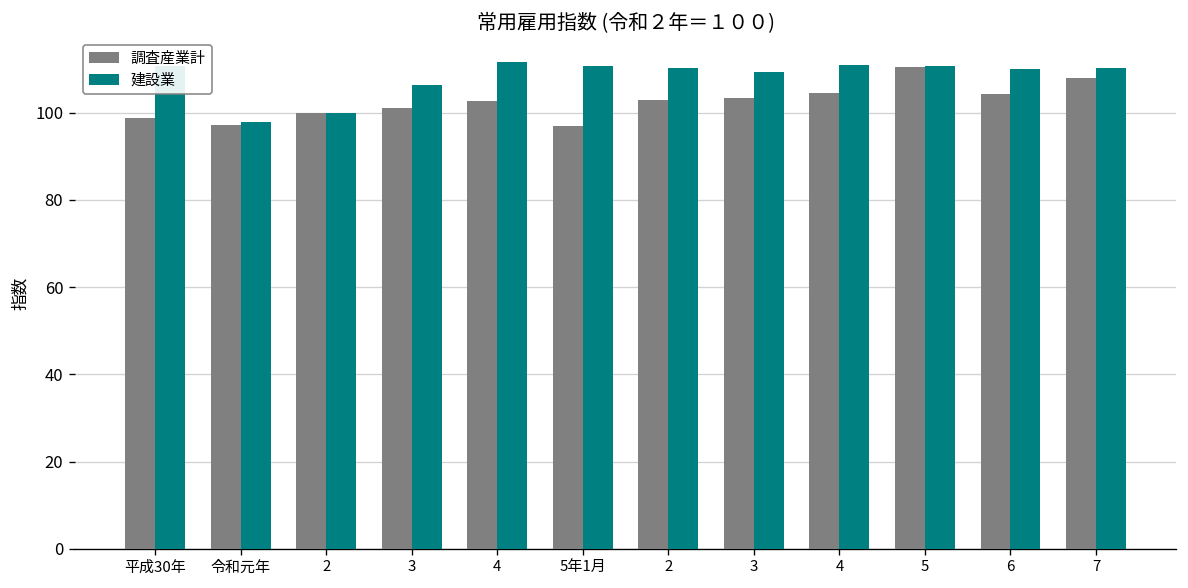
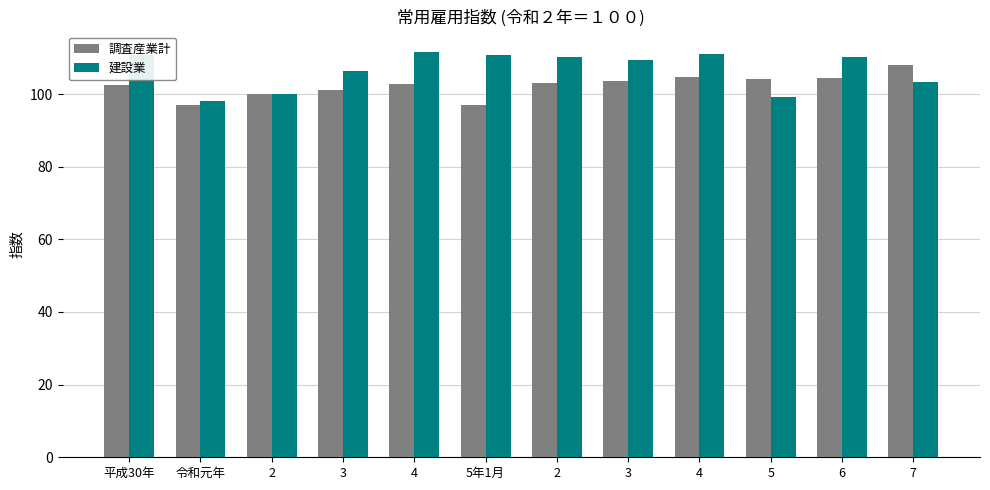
  {
    "調査産業計": {
-     "平成30年": 99,
+     "平成30年": 102,
      "令和元年": 97,
      "5年1月": 97,
-     "5": 111,
+     "5": 104,
      "6": 104,
      "7": 108
    },
    "建設業": {
      "令和元年": 98,
      "5年1月": 111,
-     "5": 111,
+     "5": 99,
      "6": 110,
-     "7": 110
+     "7": 103
    }
  }
